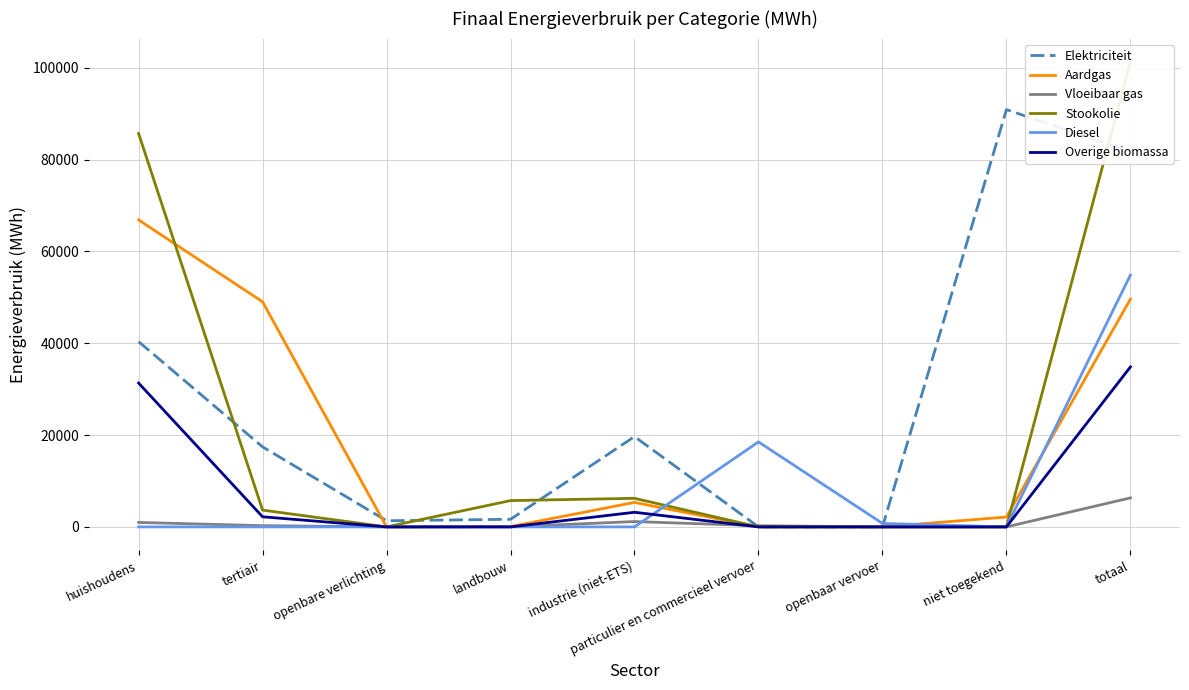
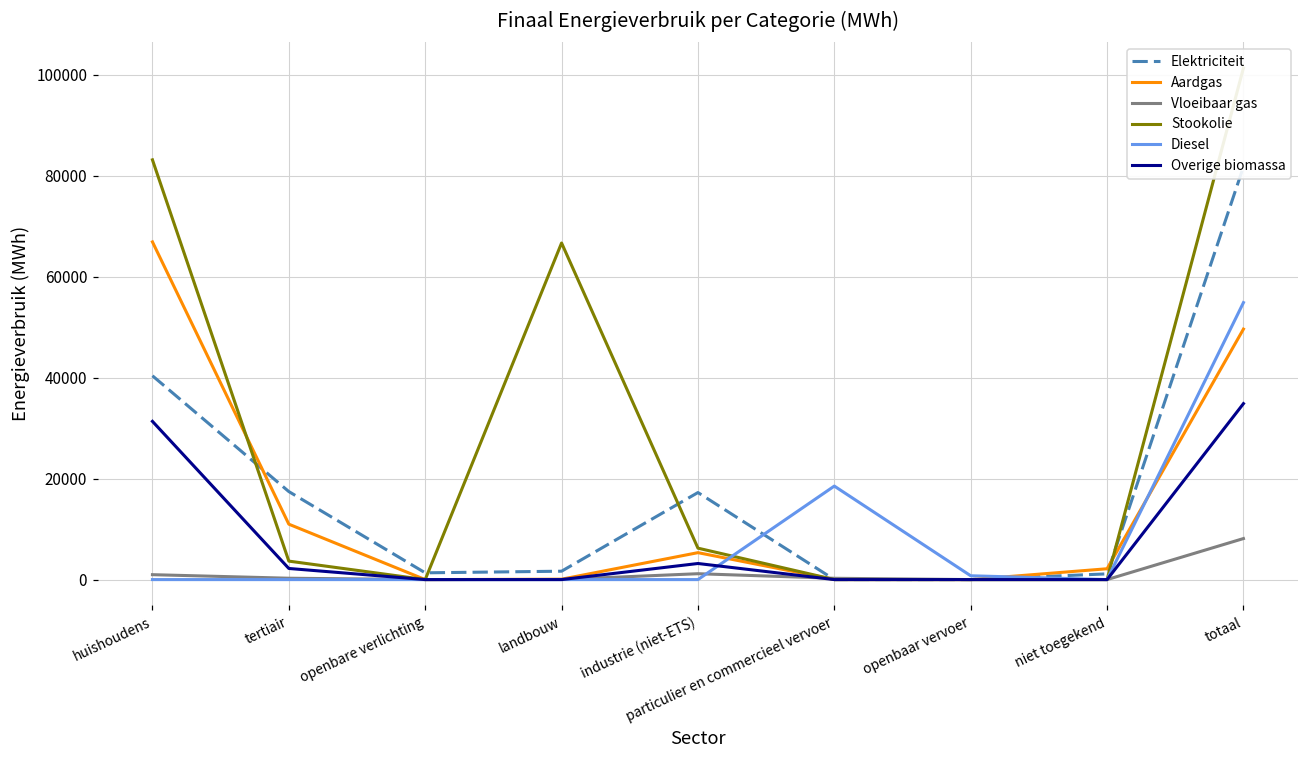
  {
    "Elektriciteit": {
      "huishoudens": 40000,
      "tertiair": 17000,
      "openbare verlichting": 1000,
      "landbouw": 2000,
-     "industrie (niet-ETS)": 20000,
-     "niet toegekend": 91000
+     "industrie (niet-ETS)": 17000,
+     "niet toegekend": 1000
    },
    "Aardgas": {
      "huishoudens": 67000,
-     "tertiair": 49000,
+     "tertiair": 11000,
      "industrie (niet-ETS)": 5000,
      "niet toegekend": 2000,
      "totaal": 50000
    },
    "Vloeibaar gas": {
      "huishoudens": 1000,
      "industrie (niet-ETS)": 1000,
-     "totaal": 6000
+     "totaal": 8000
    },
    "Stookolie": {
-     "huishoudens": 86000,
+     "huishoudens": 83000,
      "tertiair": 4000,
-     "landbouw": 6000,
+     "landbouw": 67000,
      "industrie (niet-ETS)": 6000
    },
    "Diesel": {
      "huishoudens": 0,
      "industrie (niet-ETS)": 0,
      "particulier en commercieel vervoer": 19000,
      "openbaar vervoer": 1000,
      "totaal": 55000
    },
    "Overige biomassa": {
      "huishoudens": 31000,
      "tertiair": 2000,
      "industrie (niet-ETS)": 3000,
      "totaal": 35000
    }
  }
